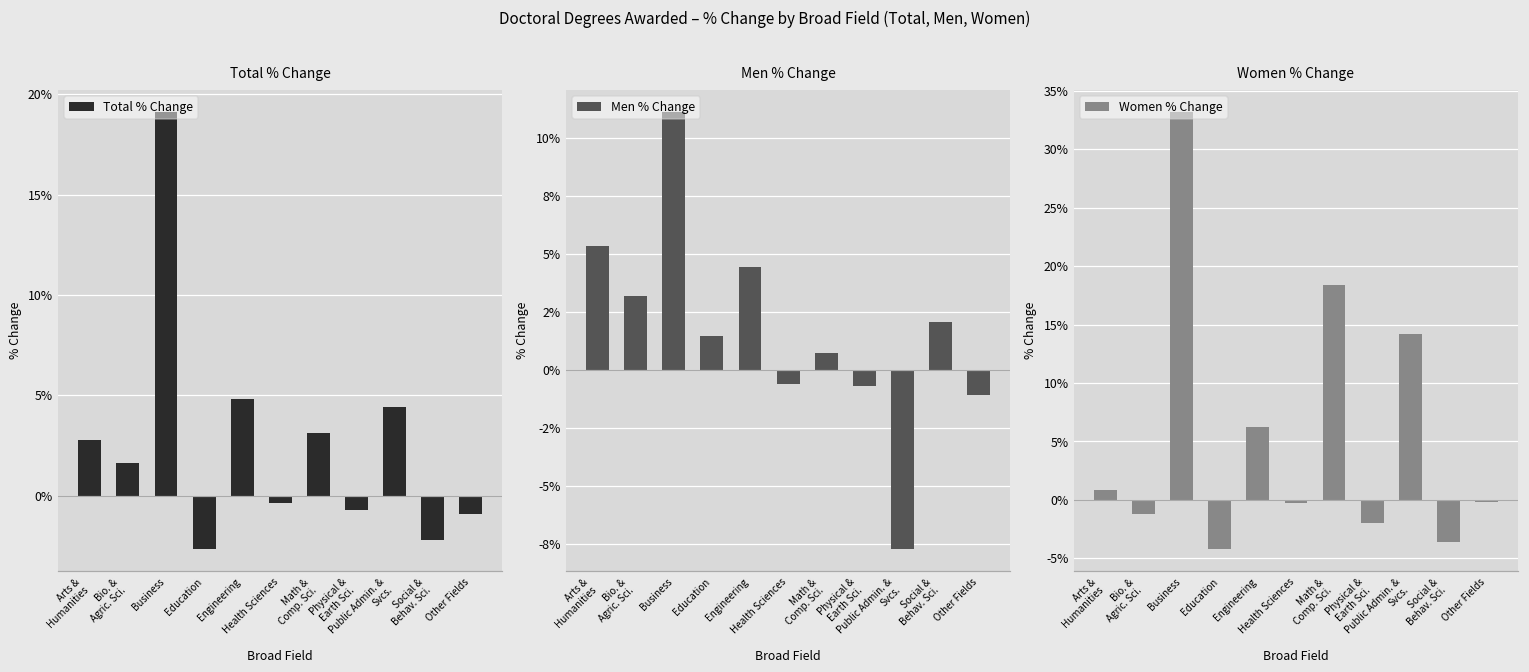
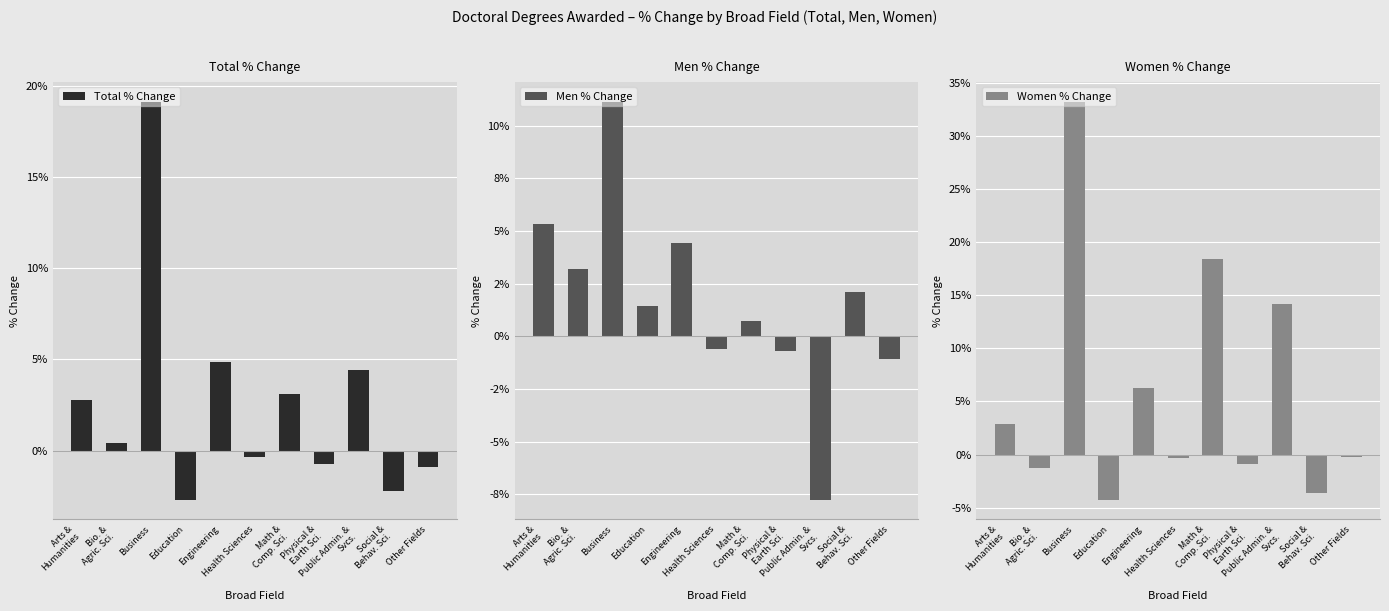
  {
    "Total % Change": {
      "Arts & Humanities": "2.8%",
-     "Bio. & Agric. Sci.": "1.6%",
+     "Bio. & Agric. Sci.": "0.4%",
      "Education": "-2.7%",
      "Engineering": "4.8%",
      "Health Sciences": "-0.4%",
      "Math & Comp. Sci.": "3.1%",
      "Physical & Earth Sci.": "-0.7%",
      "Public Admin. & Svcs.": "4.4%",
      "Social & Behav. Sci.": "-2.2%",
      "Other Fields": "-0.9%"
    },
    "Women % Change": {
-     "Arts & Humanities": "0.9%",
+     "Arts & Humanities": "2.9%",
      "Bio. & Agric. Sci.": "-1.2%",
      "Education": "-4.2%",
      "Engineering": "6.2%",
      "Health Sciences": "-0.3%",
      "Math & Comp. Sci.": "18.4%",
-     "Physical & Earth Sci.": "-2.0%",
+     "Physical & Earth Sci.": "-0.9%",
      "Public Admin. & Svcs.": "14.2%",
      "Social & Behav. Sci.": "-3.6%"
    }
  }
